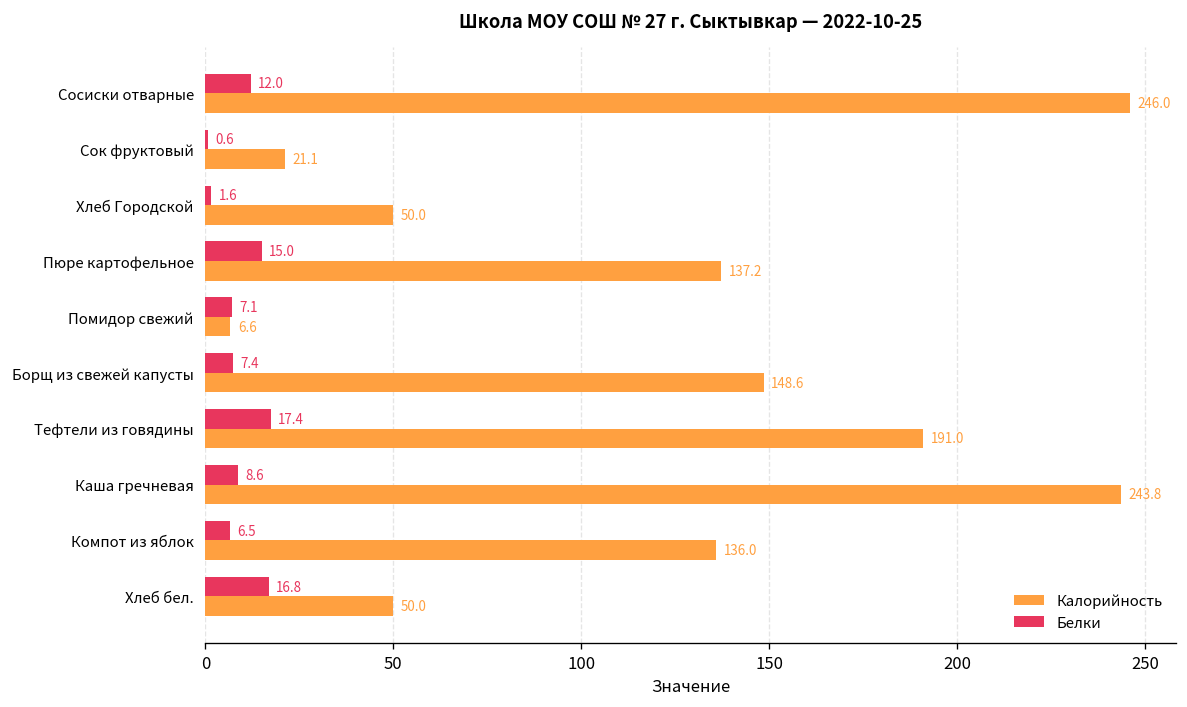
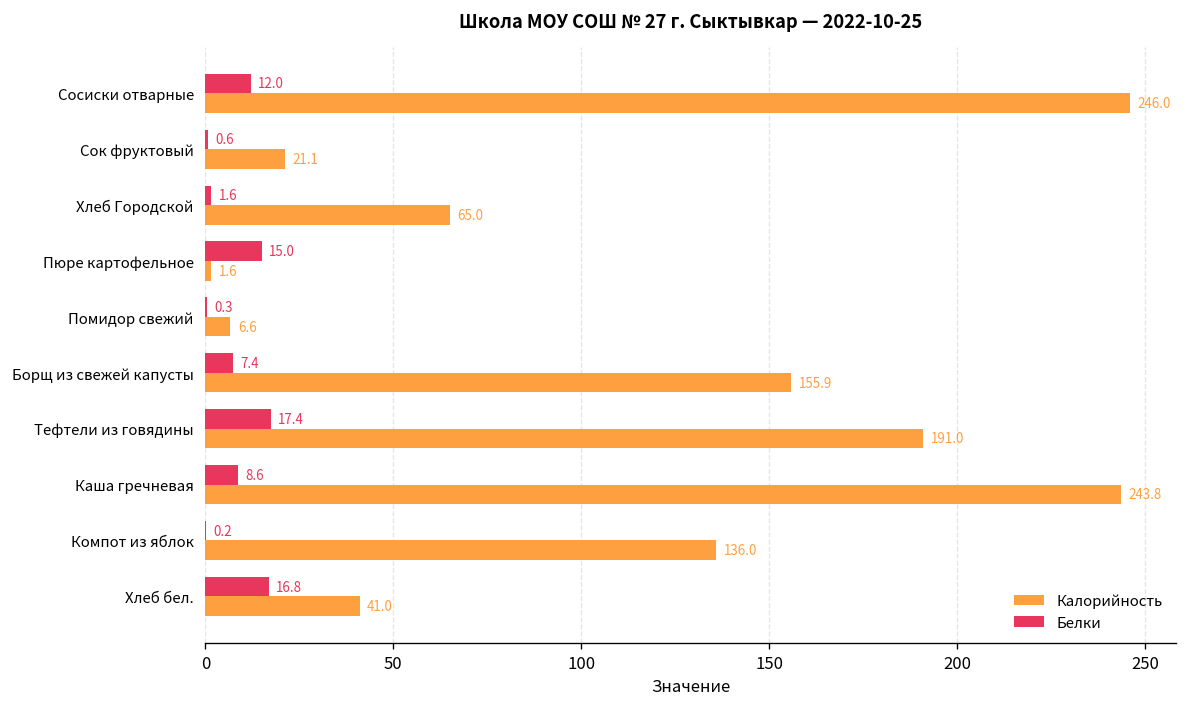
  {
    "Калорийность": {
      "Сосиски отварные": 246.0,
      "Сок фруктовый": 21.1,
-     "Хлеб Городской": 50.0,
-     "Пюре картофельное": 137.2,
+     "Хлеб Городской": 65.0,
+     "Пюре картофельное": 1.6,
      "Помидор свежий": 6.6,
-     "Борщ из свежей капусты": 148.6,
+     "Борщ из свежей капусты": 155.9,
      "Тефтели из говядины": 191.0,
      "Каша гречневая": 243.8,
      "Компот из яблок": 136.0,
-     "Хлеб бел.": 50.0
+     "Хлеб бел.": 41.0
    },
    "Белки": {
      "Сосиски отварные": 12.0,
      "Сок фруктовый": 0.6,
      "Хлеб Городской": 1.6,
      "Пюре картофельное": 15.0,
-     "Помидор свежий": 7.1,
+     "Помидор свежий": 0.3,
      "Борщ из свежей капусты": 7.4,
      "Тефтели из говядины": 17.4,
      "Каша гречневая": 8.6,
-     "Компот из яблок": 6.5,
+     "Компот из яблок": 0.2,
      "Хлеб бел.": 16.8
    }
  }
